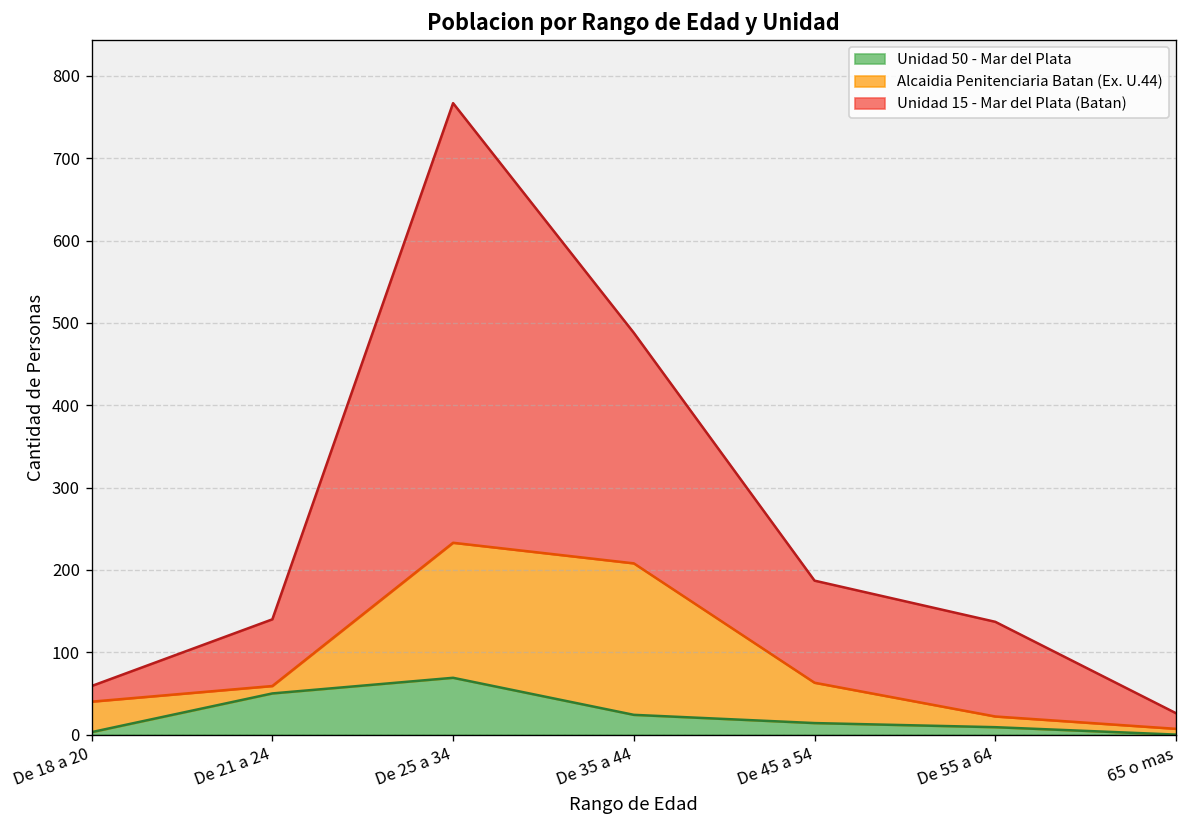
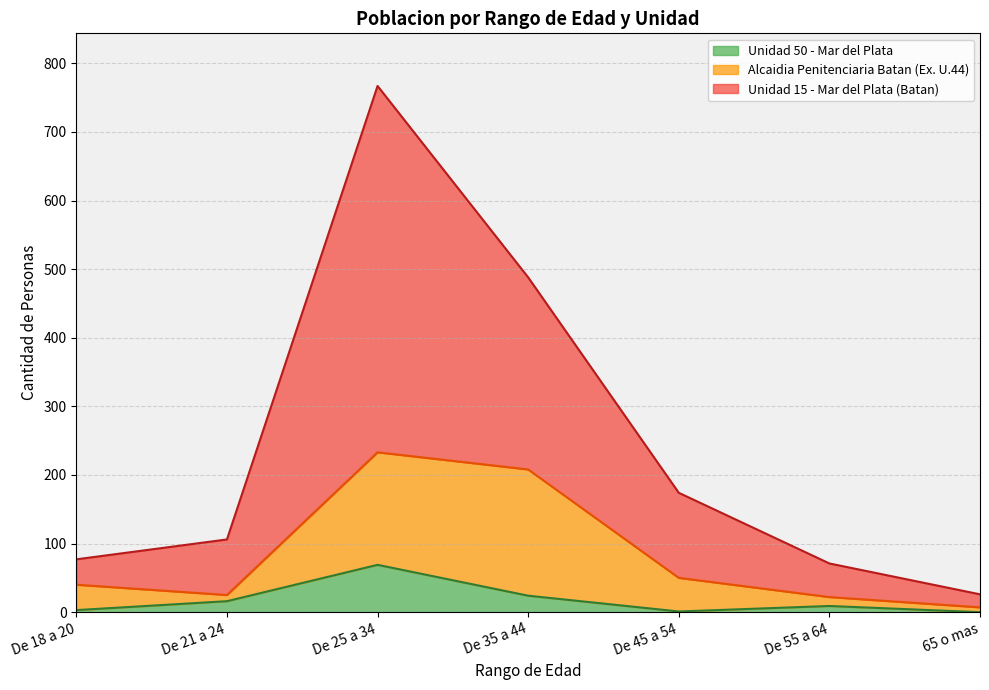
  {
    "Unidad 50 - Mar del Plata": {
      "De 18 a 20": 0,
-     "De 21 a 24": 50,
+     "De 21 a 24": 20,
      "De 25 a 34": 70,
      "De 35 a 44": 20,
-     "De 45 a 54": 10,
+     "De 45 a 54": 0,
      "De 55 a 64": 10,
      "65 o mas": 0
    },
    "Alcaidia Penitenciaria Batan (Ex. U.44)": {
      "De 18 a 20": 40,
      "De 21 a 24": 10,
      "De 25 a 34": 160,
      "De 35 a 44": 180,
      "De 45 a 54": 50,
      "De 55 a 64": 10,
      "65 o mas": 10
    },
    "Unidad 15 - Mar del Plata (Batan)": {
-     "De 18 a 20": 20,
+     "De 18 a 20": 40,
      "De 21 a 24": 80,
      "De 25 a 34": 530,
      "De 35 a 44": 280,
      "De 45 a 54": 120,
-     "De 55 a 64": 120,
+     "De 55 a 64": 50,
      "65 o mas": 20
    }
  }
